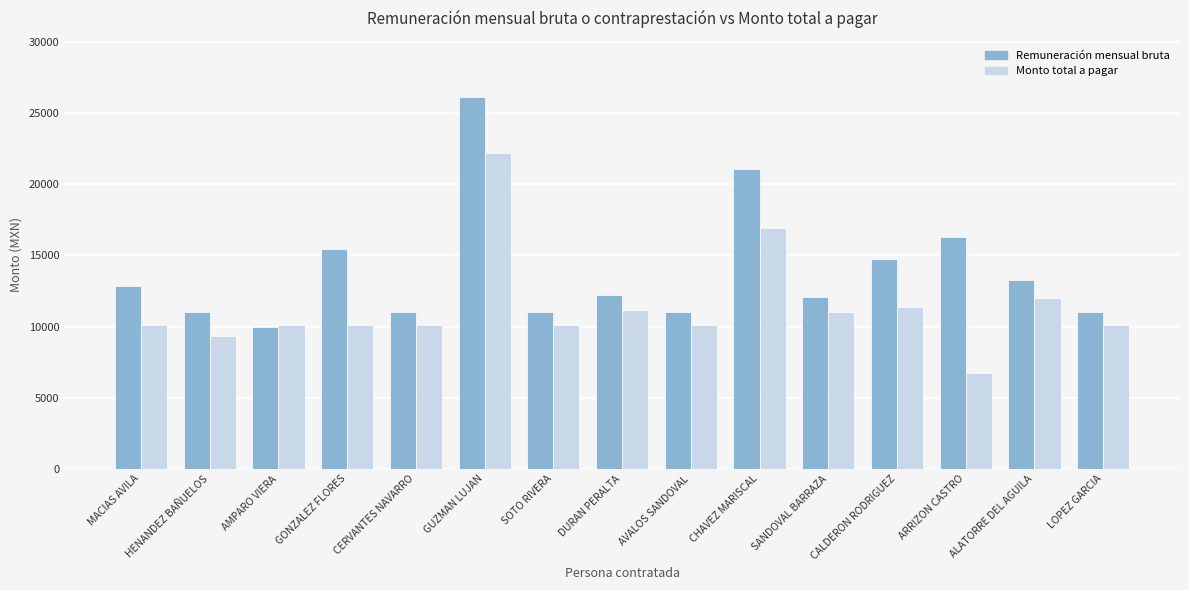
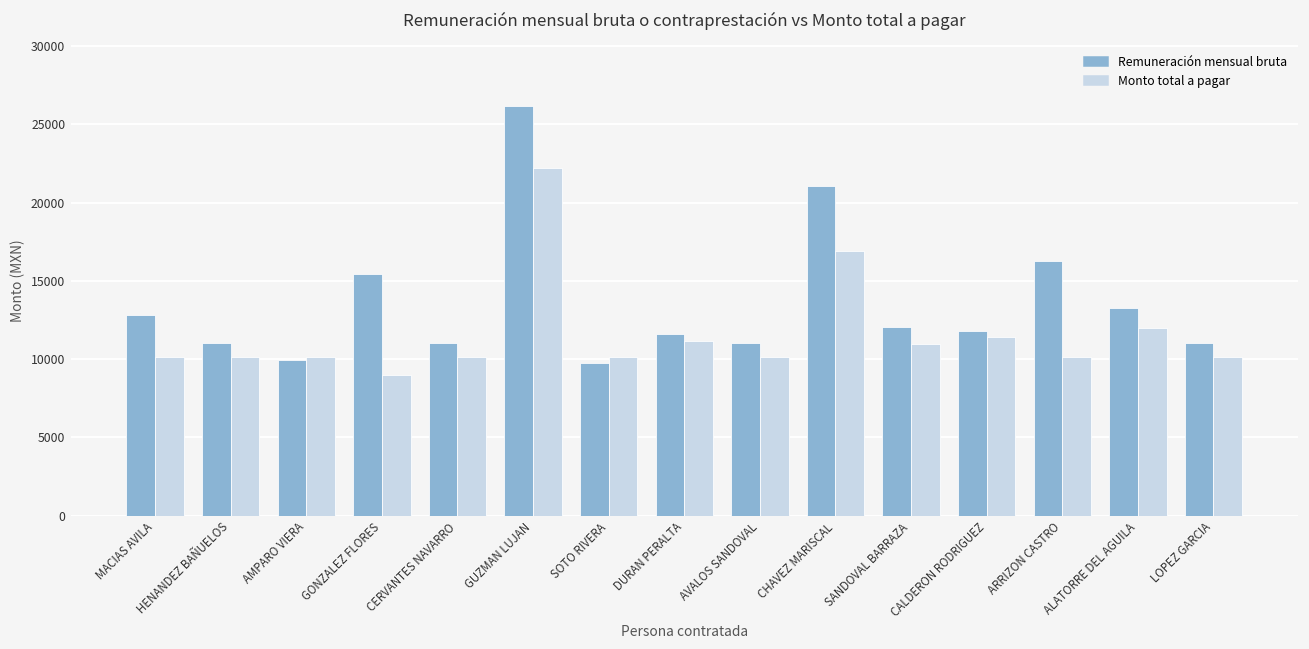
  {
    "Remuneración mensual bruta": {
      "MACIAS AVILA": 12800,
      "HENANDEZ BAÑUELOS": 11000,
      "AMPARO VIERA": 10000,
      "GONZALEZ FLORES": 15400,
      "CERVANTES NAVARRO": 11000,
      "GUZMAN LUJAN": 26200,
-     "SOTO RIVERA": 11000,
-     "DURAN PERALTA": 12200,
+     "SOTO RIVERA": 9800,
+     "DURAN PERALTA": 11600,
      "AVALOS SANDOVAL": 11000,
      "CHAVEZ MARISCAL": 21100,
      "SANDOVAL BARRAZA": 12100,
-     "CALDERON RODRIGUEZ": 14700,
+     "CALDERON RODRIGUEZ": 11800,
      "ARRIZON CASTRO": 16300,
      "ALATORRE DEL AGUILA": 13300,
      "LOPEZ GARCIA": 11000
    },
    "Monto total a pagar": {
      "MACIAS AVILA": 10100,
-     "HENANDEZ BAÑUELOS": 9300,
+     "HENANDEZ BAÑUELOS": 10100,
      "AMPARO VIERA": 10100,
-     "GONZALEZ FLORES": 10100,
+     "GONZALEZ FLORES": 9000,
      "CERVANTES NAVARRO": 10100,
      "GUZMAN LUJAN": 22200,
      "SOTO RIVERA": 10100,
      "DURAN PERALTA": 11100,
      "AVALOS SANDOVAL": 10100,
      "CHAVEZ MARISCAL": 16900,
      "SANDOVAL BARRAZA": 11000,
      "CALDERON RODRIGUEZ": 11400,
-     "ARRIZON CASTRO": 6700,
+     "ARRIZON CASTRO": 10100,
      "ALATORRE DEL AGUILA": 12000,
      "LOPEZ GARCIA": 10100
    }
  }
